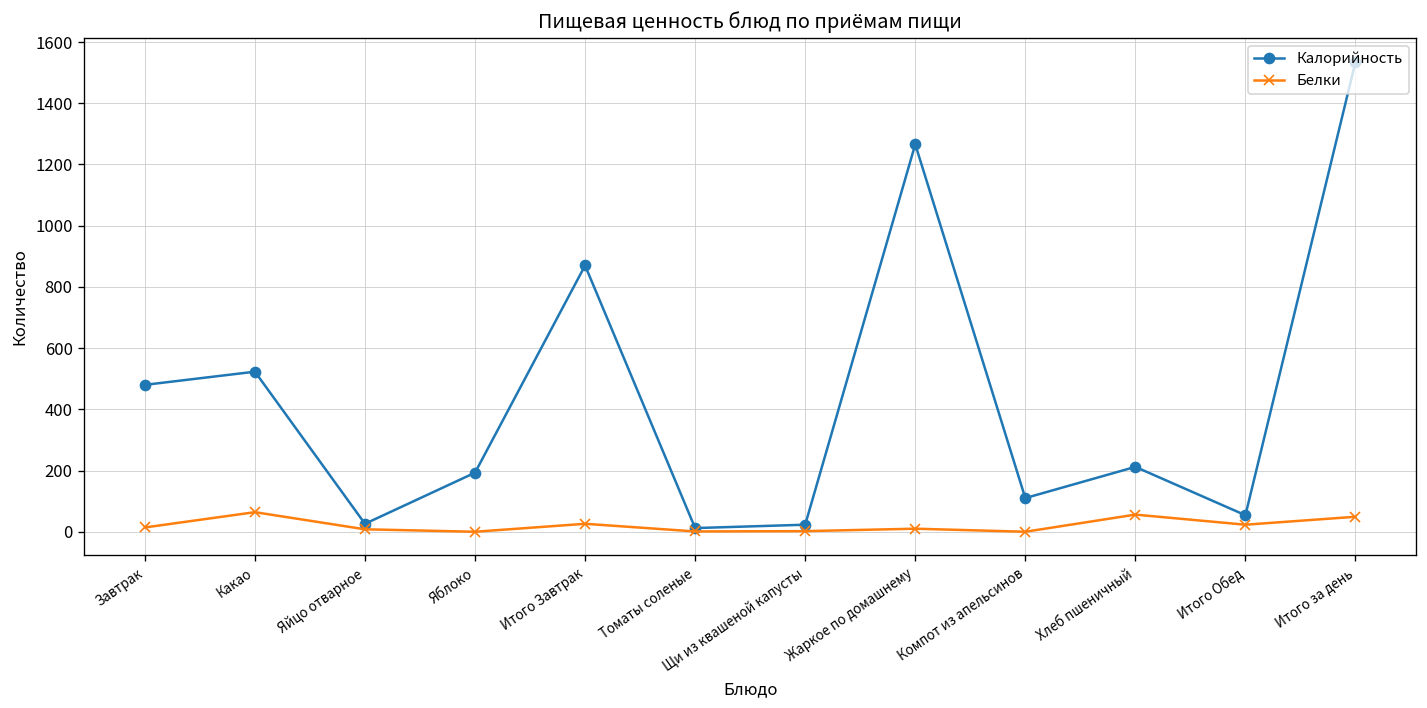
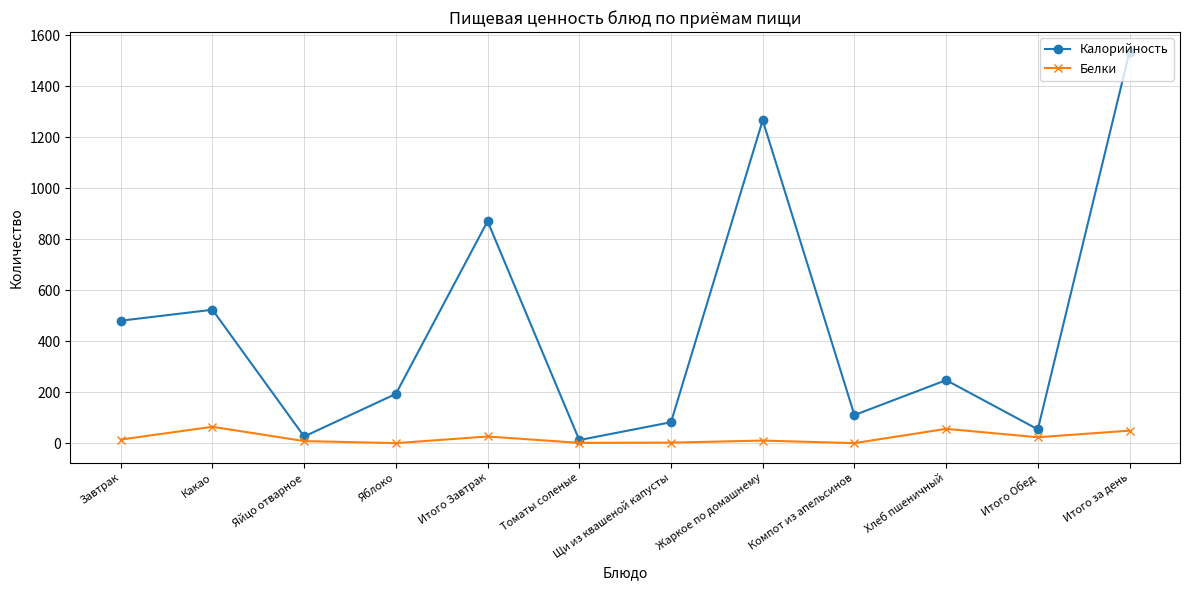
  {
    "Калорийность": {
      "Завтрак": 480,
      "Какао": 520,
      "Яйцо отварное": 30,
      "Яблоко": 190,
      "Итого Завтрак": 870,
      "Томаты соленые": 10,
-     "Щи из квашеной капусты": 20,
+     "Щи из квашеной капусты": 80,
      "Жаркое по домашнему": 1270,
      "Компот из апельсинов": 110,
-     "Хлеб пшеничный": 210,
+     "Хлеб пшеничный": 250,
      "Итого Обед": 50
    },
    "Белки": {
      "Завтрак": 10,
      "Какао": 60,
      "Яйцо отварное": 10,
      "Яблоко": 0,
      "Итого Завтрак": 30,
      "Томаты соленые": 0,
      "Щи из квашеной капусты": 0,
      "Жаркое по домашнему": 10,
      "Компот из апельсинов": 0,
      "Хлеб пшеничный": 60,
      "Итого Обед": 20,
      "Итого за день": 50
    }
  }
